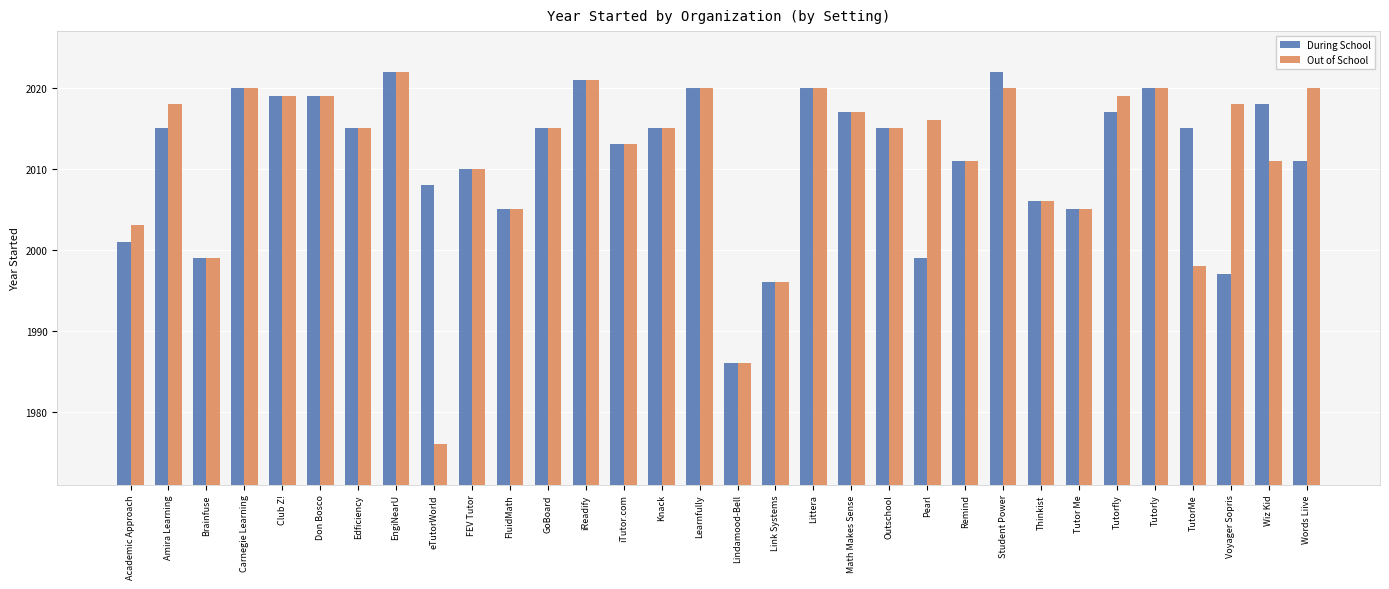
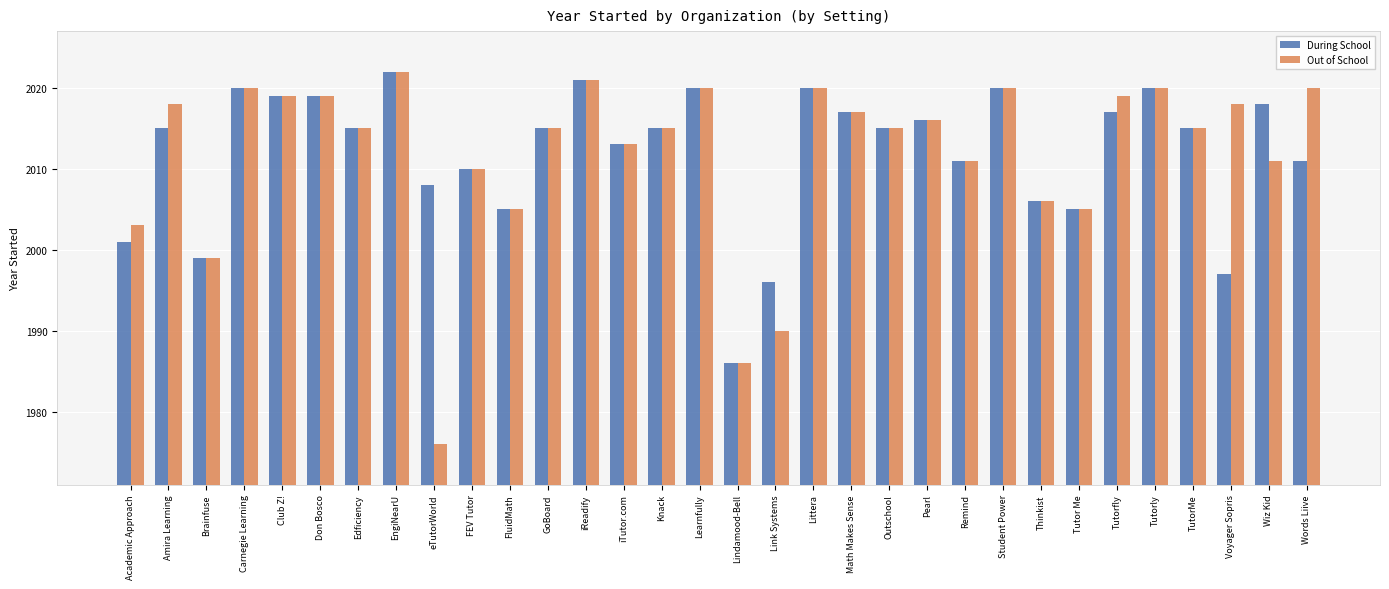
  {
    "During School": {
      "Academic Approach": 2001,
      "Amira Learning": 2015,
      "Brainfuse": 1999,
      "Carnegie Learning": 2020,
      "Club Z!": 2019,
      "Don Bosco": 2019,
      "Edficiency": 2015,
      "EngiNearU": 2022,
      "eTutorWorld": 2008,
      "FEV Tutor": 2010,
      "FluidMath": 2005,
      "GoBoard": 2015,
      "iReadify": 2021,
      "iTutor.com": 2013,
      "Knack": 2015,
      "Learnfully": 2020,
      "Lindamood-Bell": 1986,
      "Link Systems": 1996,
      "Littera": 2020,
      "Math Makes Sense": 2017,
      "Outschool": 2015,
-     "Pearl": 1999,
+     "Pearl": 2016,
      "Remind": 2011,
-     "Student Power": 2022,
+     "Student Power": 2020,
      "Thinkist": 2006,
      "Tutor Me": 2005,
      "Tutorfly": 2017,
      "Tutorly": 2020,
      "TutorMe": 2015,
      "Voyager Sopris": 1997,
      "Wiz Kid": 2018,
      "Words Liive": 2011
    },
    "Out of School": {
      "Academic Approach": 2003,
      "Amira Learning": 2018,
      "Brainfuse": 1999,
      "Carnegie Learning": 2020,
      "Club Z!": 2019,
      "Don Bosco": 2019,
      "Edficiency": 2015,
      "EngiNearU": 2022,
      "eTutorWorld": 1976,
      "FEV Tutor": 2010,
      "FluidMath": 2005,
      "GoBoard": 2015,
      "iReadify": 2021,
      "iTutor.com": 2013,
      "Knack": 2015,
      "Learnfully": 2020,
      "Lindamood-Bell": 1986,
-     "Link Systems": 1996,
+     "Link Systems": 1990,
      "Littera": 2020,
      "Math Makes Sense": 2017,
      "Outschool": 2015,
      "Pearl": 2016,
      "Remind": 2011,
      "Student Power": 2020,
      "Thinkist": 2006,
      "Tutor Me": 2005,
      "Tutorfly": 2019,
      "Tutorly": 2020,
-     "TutorMe": 1998,
+     "TutorMe": 2015,
      "Voyager Sopris": 2018,
      "Wiz Kid": 2011,
      "Words Liive": 2020
    }
  }
